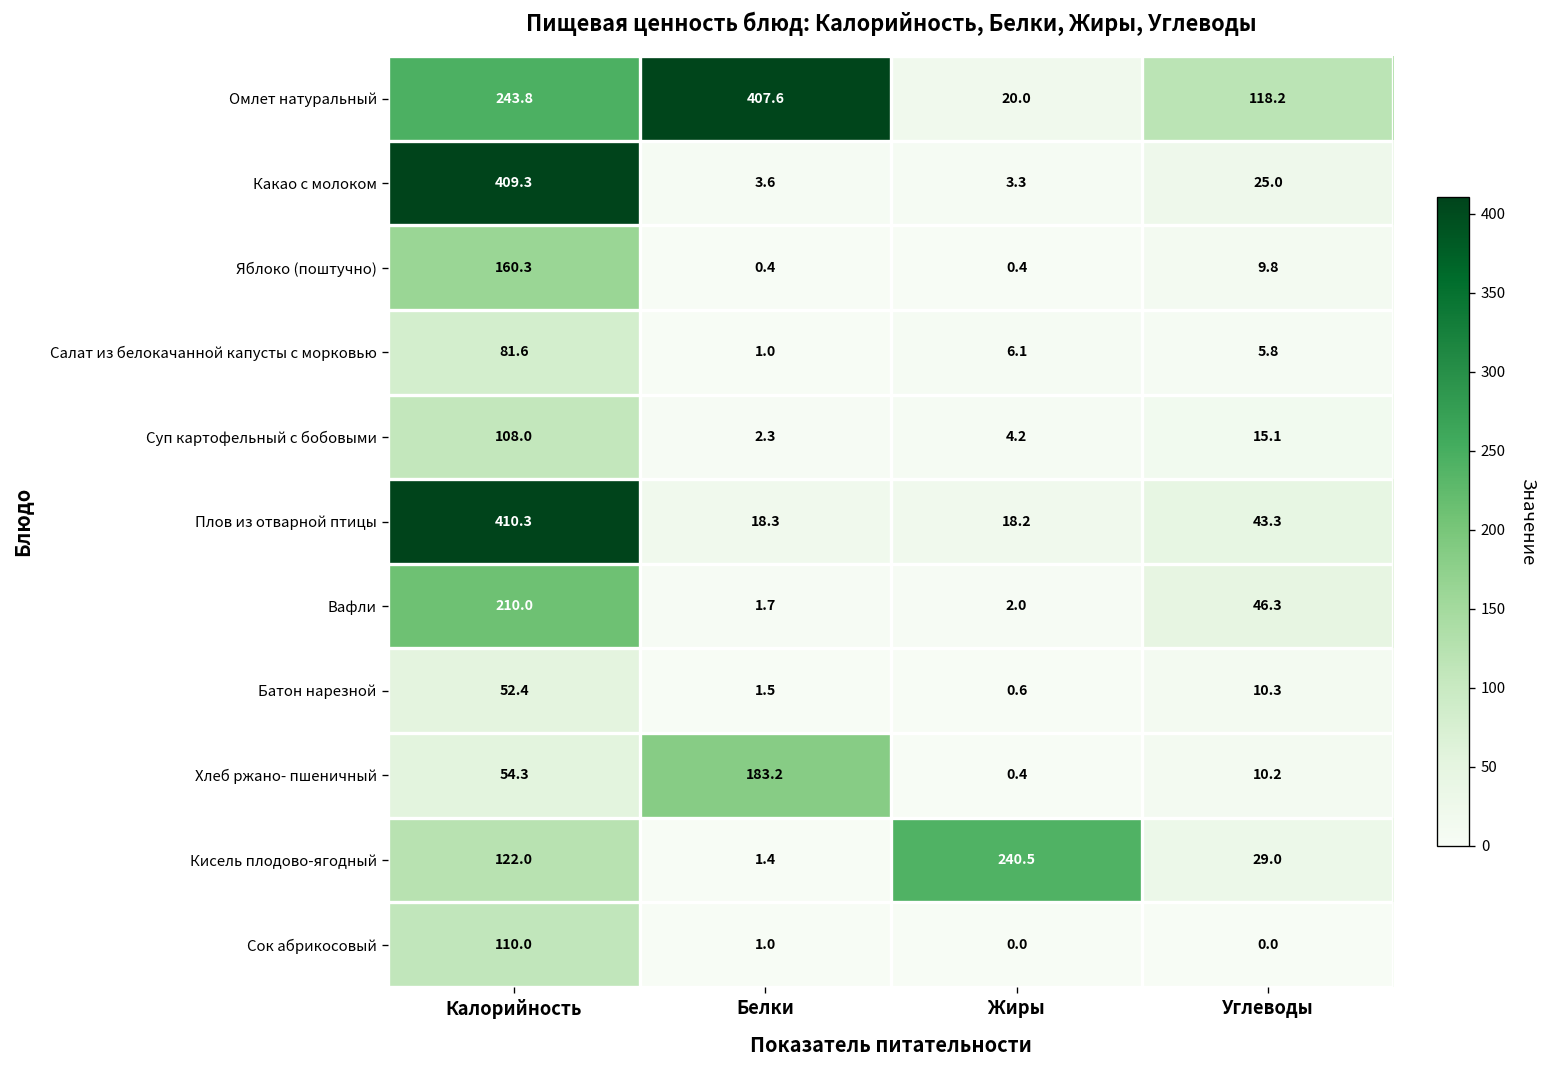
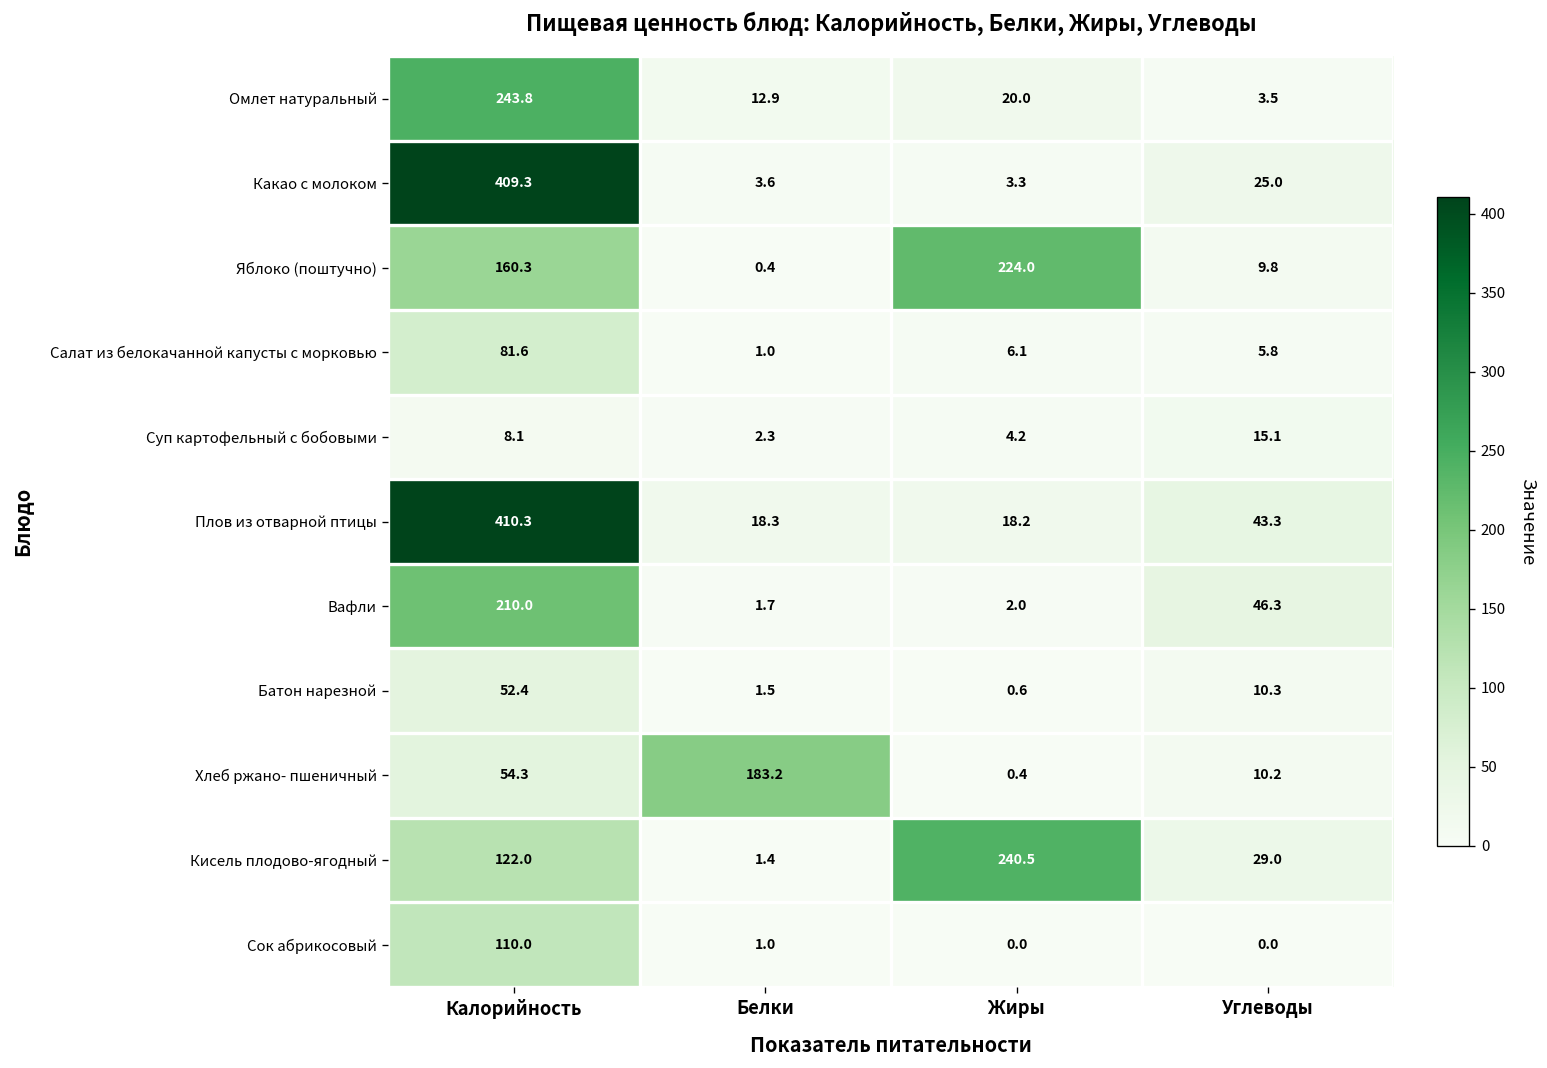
  {
    "Омлет натуральный": {
      "Калорийность": 243.8,
-     "Белки": 407.6,
+     "Белки": 12.9,
      "Жиры": 20.0,
-     "Углеводы": 118.2
+     "Углеводы": 3.5
    },
    "Какао с молоком": {
      "Калорийность": 409.3,
      "Белки": 3.6,
      "Жиры": 3.3,
      "Углеводы": 25.0
    },
    "Яблоко (поштучно)": {
      "Калорийность": 160.3,
      "Белки": 0.4,
-     "Жиры": 0.4,
+     "Жиры": 224.0,
      "Углеводы": 9.8
    },
    "Салат из белокачанной капусты с морковью": {
      "Калорийность": 81.6,
      "Белки": 1.0,
      "Жиры": 6.1,
      "Углеводы": 5.8
    },
    "Суп картофельный с бобовыми": {
-     "Калорийность": 108.0,
+     "Калорийность": 8.1,
      "Белки": 2.3,
      "Жиры": 4.2,
      "Углеводы": 15.1
    },
    "Плов из отварной птицы": {
      "Калорийность": 410.3,
      "Белки": 18.3,
      "Жиры": 18.2,
      "Углеводы": 43.3
    },
    "Вафли": {
      "Калорийность": 210.0,
      "Белки": 1.7,
      "Жиры": 2.0,
      "Углеводы": 46.3
    },
    "Батон нарезной": {
      "Калорийность": 52.4,
      "Белки": 1.5,
      "Жиры": 0.6,
      "Углеводы": 10.3
    },
    "Хлеб ржано- пшеничный": {
      "Калорийность": 54.3,
      "Белки": 183.2,
      "Жиры": 0.4,
      "Углеводы": 10.2
    },
    "Кисель плодово-ягодный": {
      "Калорийность": 122.0,
      "Белки": 1.4,
      "Жиры": 240.5,
      "Углеводы": 29.0
    },
    "Сок абрикосовый": {
      "Калорийность": 110.0,
      "Белки": 1.0,
      "Жиры": 0.0,
      "Углеводы": 0.0
    }
  }
